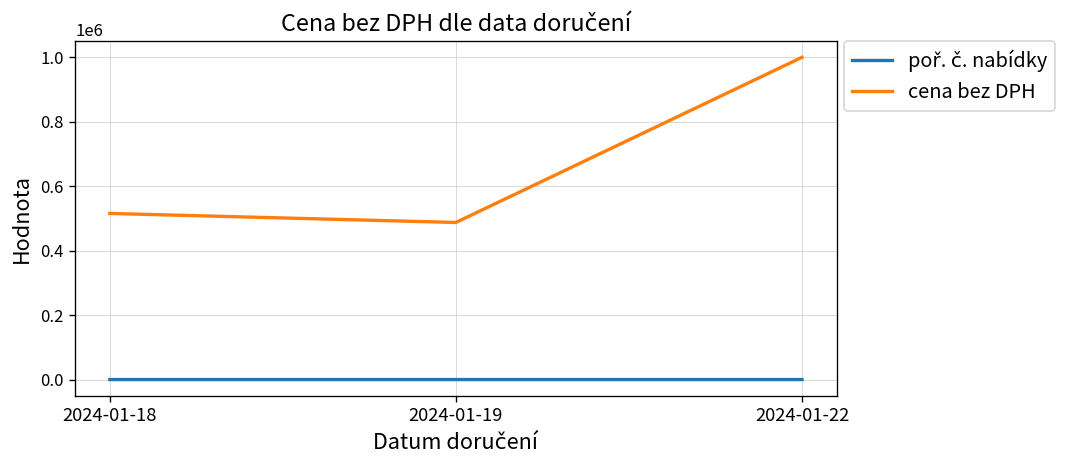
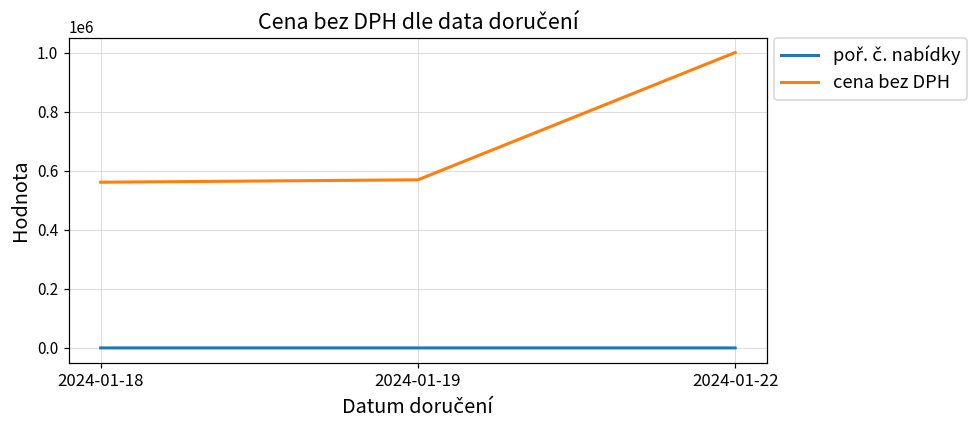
  {
    "poř. č. nabídky": {
      "2024-01-18": 0,
      "2024-01-19": 0,
      "2024-01-22": 0
    },
    "cena bez DPH": {
-     "2024-01-18": 520000,
-     "2024-01-19": 490000,
+     "2024-01-18": 560000,
+     "2024-01-19": 570000,
      "2024-01-22": 1000000
    }
  }
